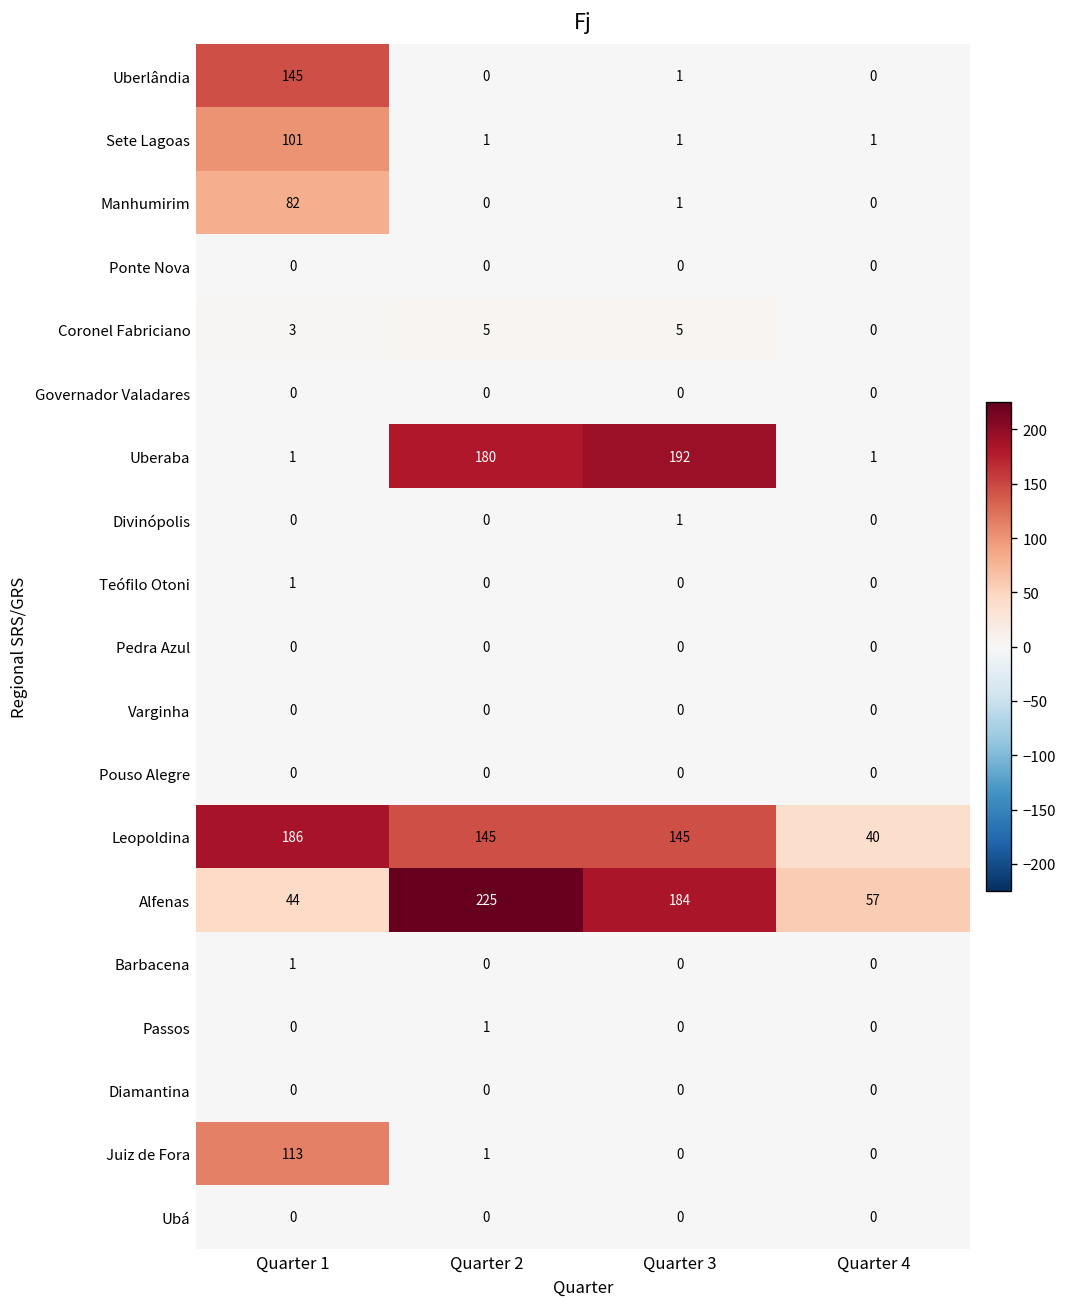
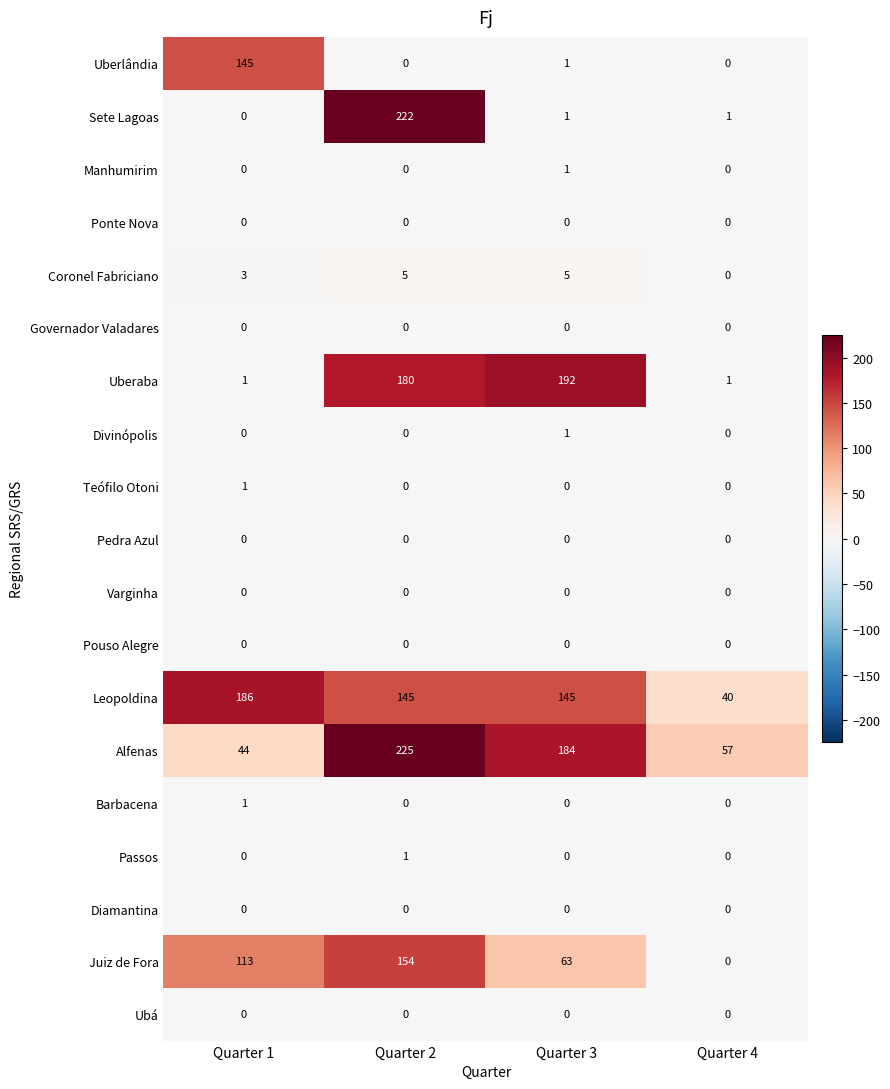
  {
    "Uberlândia": {
      "Quarter 1": 145,
      "Quarter 2": 0,
      "Quarter 3": 1,
      "Quarter 4": 0
    },
    "Sete Lagoas": {
-     "Quarter 1": 101,
-     "Quarter 2": 1,
+     "Quarter 1": 0,
+     "Quarter 2": 222,
      "Quarter 3": 1,
      "Quarter 4": 1
    },
    "Manhumirim": {
-     "Quarter 1": 82,
+     "Quarter 1": 0,
      "Quarter 2": 0,
      "Quarter 3": 1,
      "Quarter 4": 0
    },
    "Ponte Nova": {
      "Quarter 1": 0,
      "Quarter 2": 0,
      "Quarter 3": 0,
      "Quarter 4": 0
    },
    "Coronel Fabriciano": {
      "Quarter 1": 3,
      "Quarter 2": 5,
      "Quarter 3": 5,
      "Quarter 4": 0
    },
    "Governador Valadares": {
      "Quarter 1": 0,
      "Quarter 2": 0,
      "Quarter 3": 0,
      "Quarter 4": 0
    },
    "Uberaba": {
      "Quarter 1": 1,
      "Quarter 2": 180,
      "Quarter 3": 192,
      "Quarter 4": 1
    },
    "Divinópolis": {
      "Quarter 1": 0,
      "Quarter 2": 0,
      "Quarter 3": 1,
      "Quarter 4": 0
    },
    "Teófilo Otoni": {
      "Quarter 1": 1,
      "Quarter 2": 0,
      "Quarter 3": 0,
      "Quarter 4": 0
    },
    "Pedra Azul": {
      "Quarter 1": 0,
      "Quarter 2": 0,
      "Quarter 3": 0,
      "Quarter 4": 0
    },
    "Varginha": {
      "Quarter 1": 0,
      "Quarter 2": 0,
      "Quarter 3": 0,
      "Quarter 4": 0
    },
    "Pouso Alegre": {
      "Quarter 1": 0,
      "Quarter 2": 0,
      "Quarter 3": 0,
      "Quarter 4": 0
    },
    "Leopoldina": {
      "Quarter 1": 186,
      "Quarter 2": 145,
      "Quarter 3": 145,
      "Quarter 4": 40
    },
    "Alfenas": {
      "Quarter 1": 44,
      "Quarter 2": 225,
      "Quarter 3": 184,
      "Quarter 4": 57
    },
    "Barbacena": {
      "Quarter 1": 1,
      "Quarter 2": 0,
      "Quarter 3": 0,
      "Quarter 4": 0
    },
    "Passos": {
      "Quarter 1": 0,
      "Quarter 2": 1,
      "Quarter 3": 0,
      "Quarter 4": 0
    },
    "Diamantina": {
      "Quarter 1": 0,
      "Quarter 2": 0,
      "Quarter 3": 0,
      "Quarter 4": 0
    },
    "Juiz de Fora": {
      "Quarter 1": 113,
-     "Quarter 2": 1,
-     "Quarter 3": 0,
+     "Quarter 2": 154,
+     "Quarter 3": 63,
      "Quarter 4": 0
    },
    "Ubá": {
      "Quarter 1": 0,
      "Quarter 2": 0,
      "Quarter 3": 0,
      "Quarter 4": 0
    }
  }
